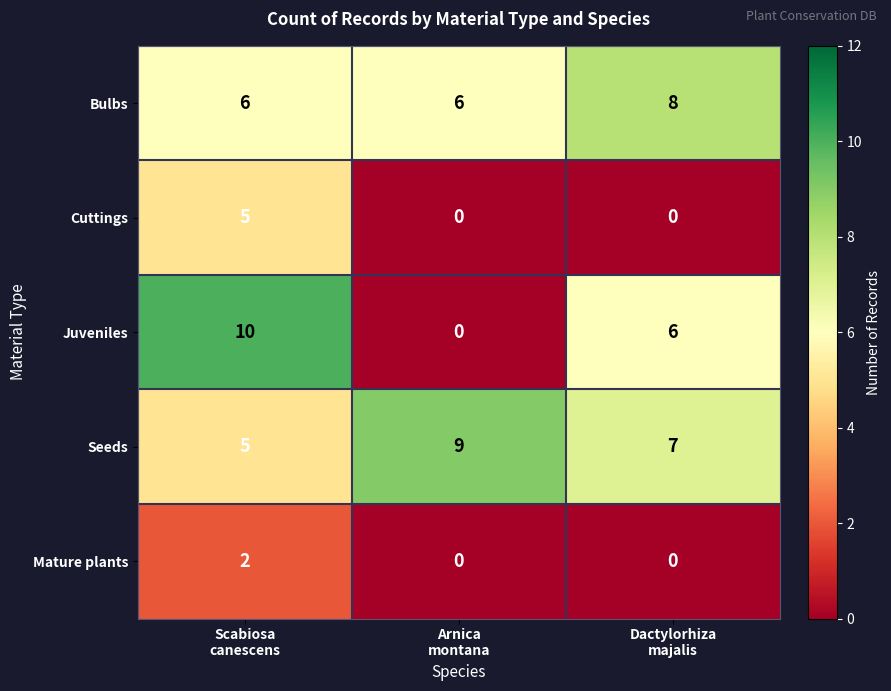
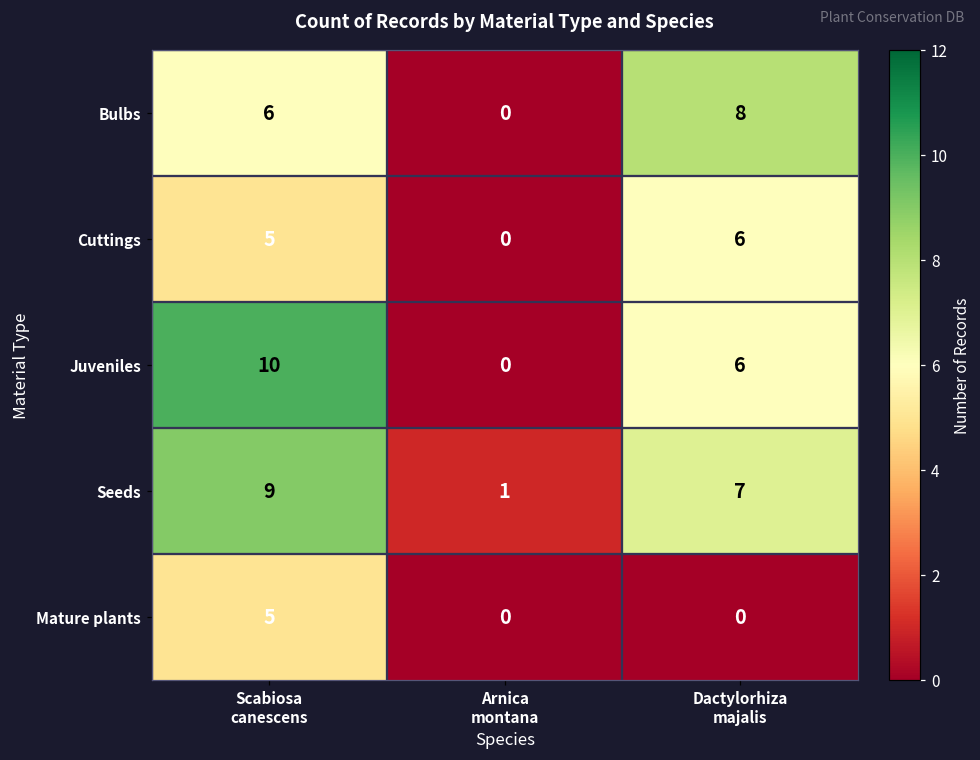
  {
    "Bulbs": {
      "Scabiosa canescens": 6,
-     "Arnica montana": 6,
+     "Arnica montana": 0,
      "Dactylorhiza majalis": 8
    },
    "Cuttings": {
      "Scabiosa canescens": 5,
      "Arnica montana": 0,
-     "Dactylorhiza majalis": 0
+     "Dactylorhiza majalis": 6
    },
    "Juveniles": {
      "Scabiosa canescens": 10,
      "Arnica montana": 0,
      "Dactylorhiza majalis": 6
    },
    "Seeds": {
-     "Scabiosa canescens": 5,
-     "Arnica montana": 9,
+     "Scabiosa canescens": 9,
+     "Arnica montana": 1,
      "Dactylorhiza majalis": 7
    },
    "Mature plants": {
-     "Scabiosa canescens": 2,
+     "Scabiosa canescens": 5,
      "Arnica montana": 0,
      "Dactylorhiza majalis": 0
    }
  }
